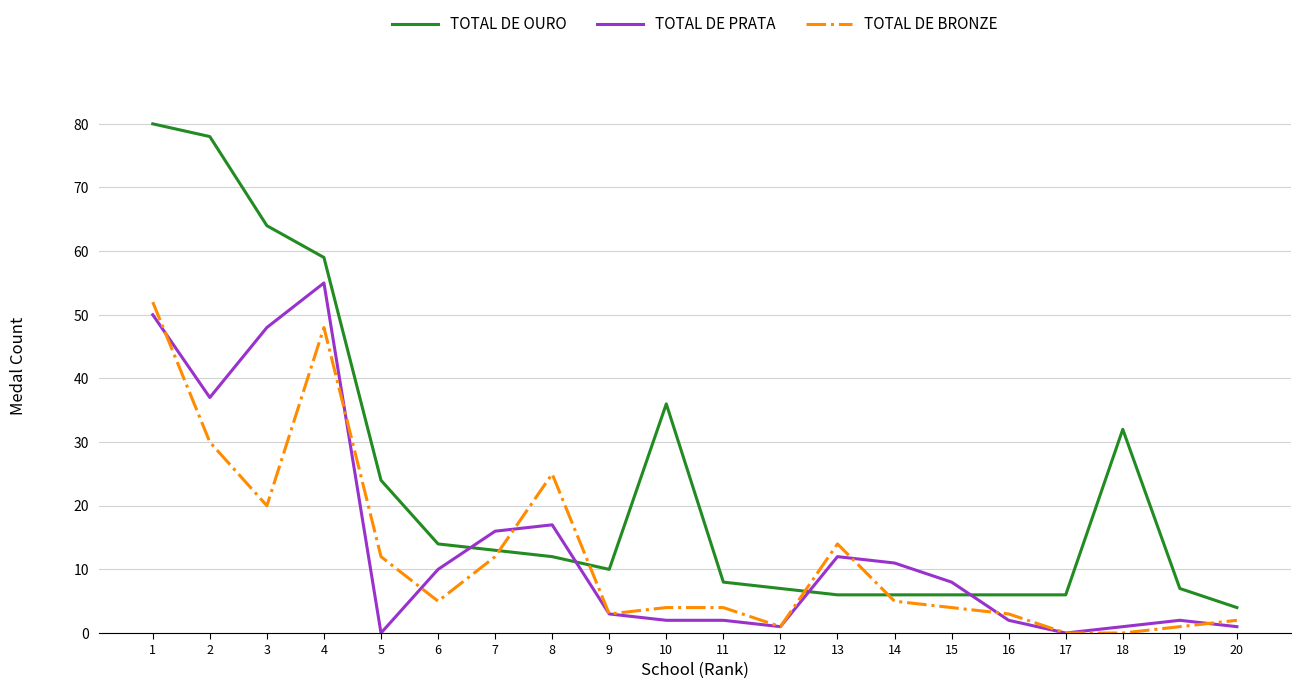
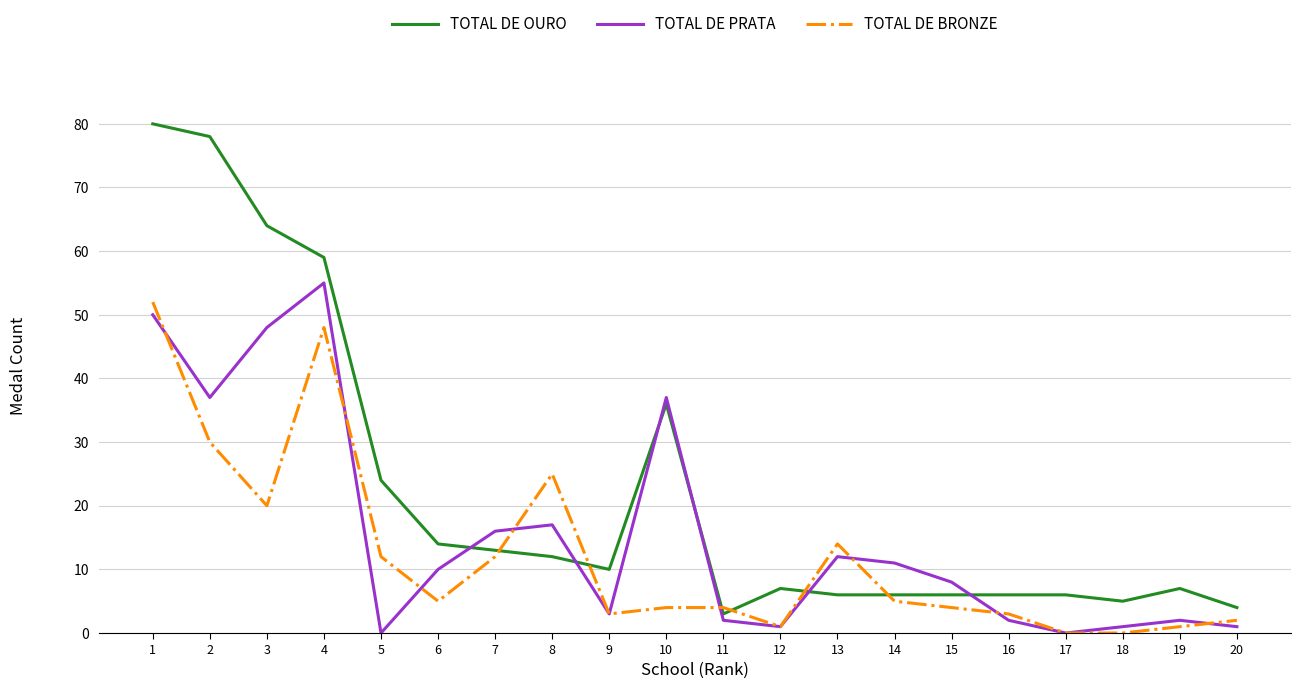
  {
    "TOTAL DE OURO": {
      "1": 80,
      "2": 78,
      "3": 64,
      "4": 59,
      "5": 24,
      "6": 14,
      "7": 13,
      "8": 12,
      "9": 10,
      "10": 36,
-     "11": 8,
+     "11": 3,
      "12": 7,
      "13": 6,
      "14": 6,
      "15": 6,
      "16": 6,
      "17": 6,
-     "18": 32,
+     "18": 5,
      "19": 7,
      "20": 4
    },
    "TOTAL DE PRATA": {
      "1": 50,
      "2": 37,
      "3": 48,
      "4": 55,
      "5": 0,
      "6": 10,
      "7": 16,
      "8": 17,
-     "10": 2,
+     "10": 37,
      "11": 2,
      "13": 12,
      "14": 11,
      "15": 8,
      "16": 2,
      "18": 1,
      "19": 2,
      "20": 1
    },
    "TOTAL DE BRONZE": {
      "1": 52,
      "2": 30,
      "3": 20,
      "4": 48,
      "5": 12,
      "6": 5,
      "7": 12,
      "8": 25,
      "10": 4,
      "11": 4,
      "13": 14,
      "14": 5,
      "15": 4,
      "16": 3,
      "18": 0,
      "19": 1,
      "20": 2
    }
  }
